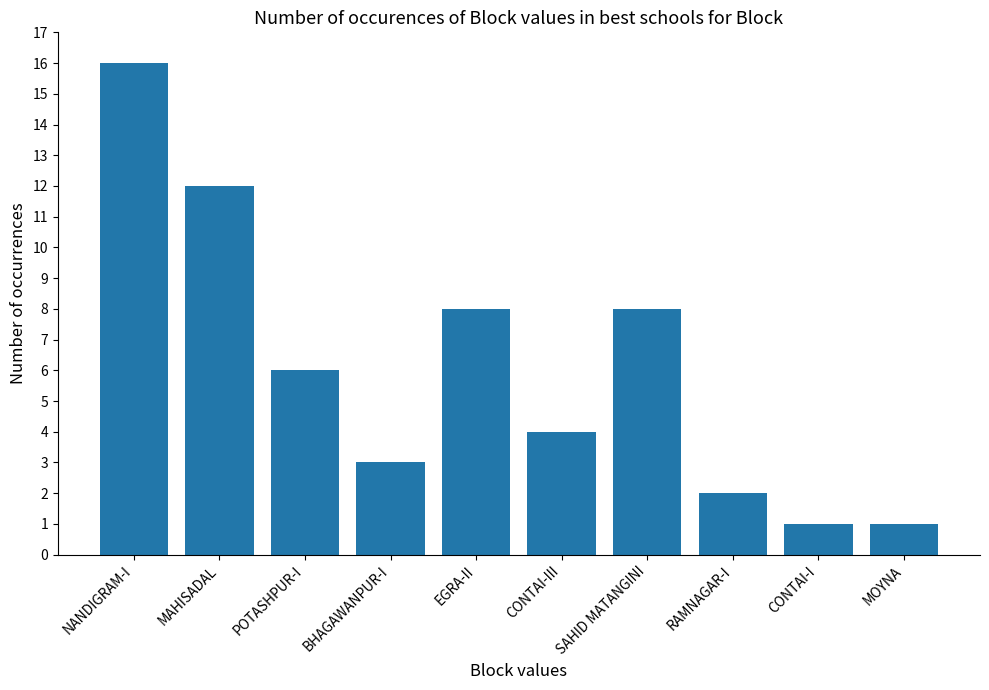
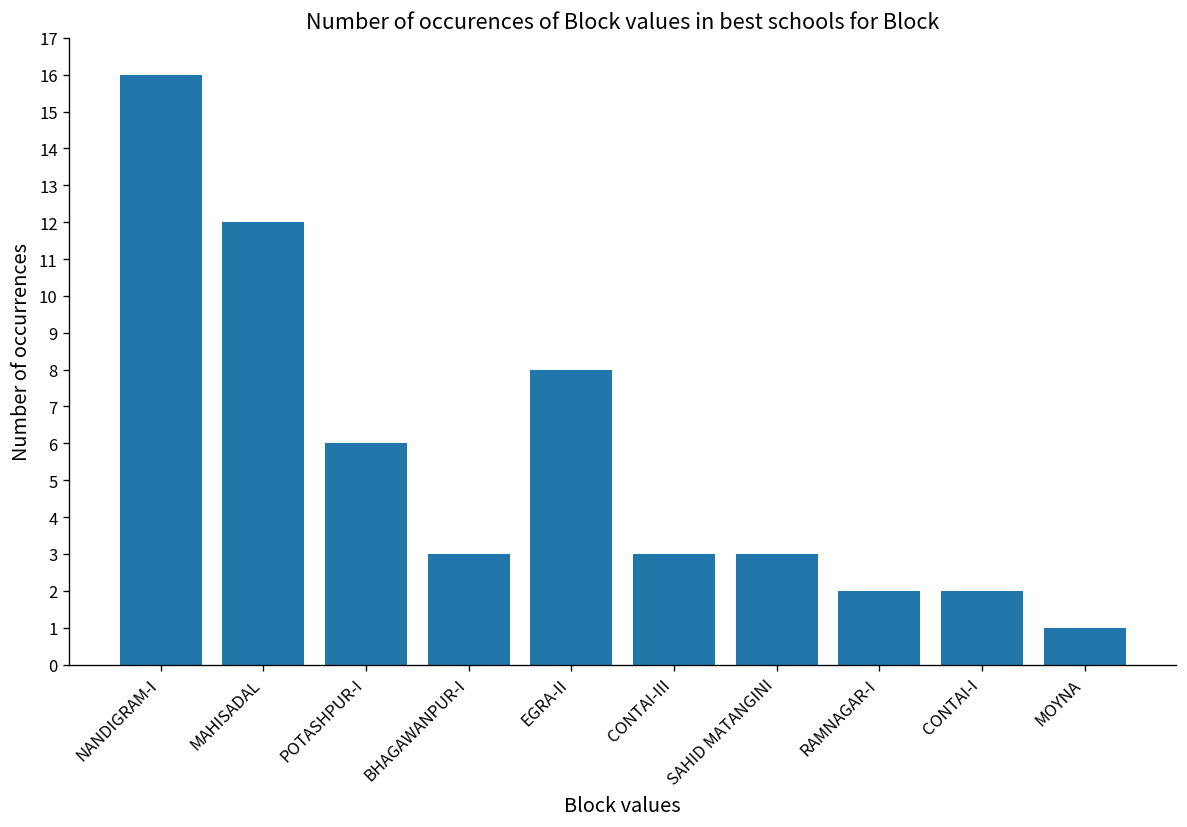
  {
    "NANDIGRAM-I": 16,
    "MAHISADAL": 12,
    "POTASHPUR-I": 6,
    "BHAGAWANPUR-I": 3,
    "EGRA-II": 8,
-   "CONTAI-III": 4,
-   "SAHID MATANGINI": 8,
+   "CONTAI-III": 3,
+   "SAHID MATANGINI": 3,
    "RAMNAGAR-I": 2,
-   "CONTAI-I": 1,
+   "CONTAI-I": 2,
    "MOYNA": 1
  }
